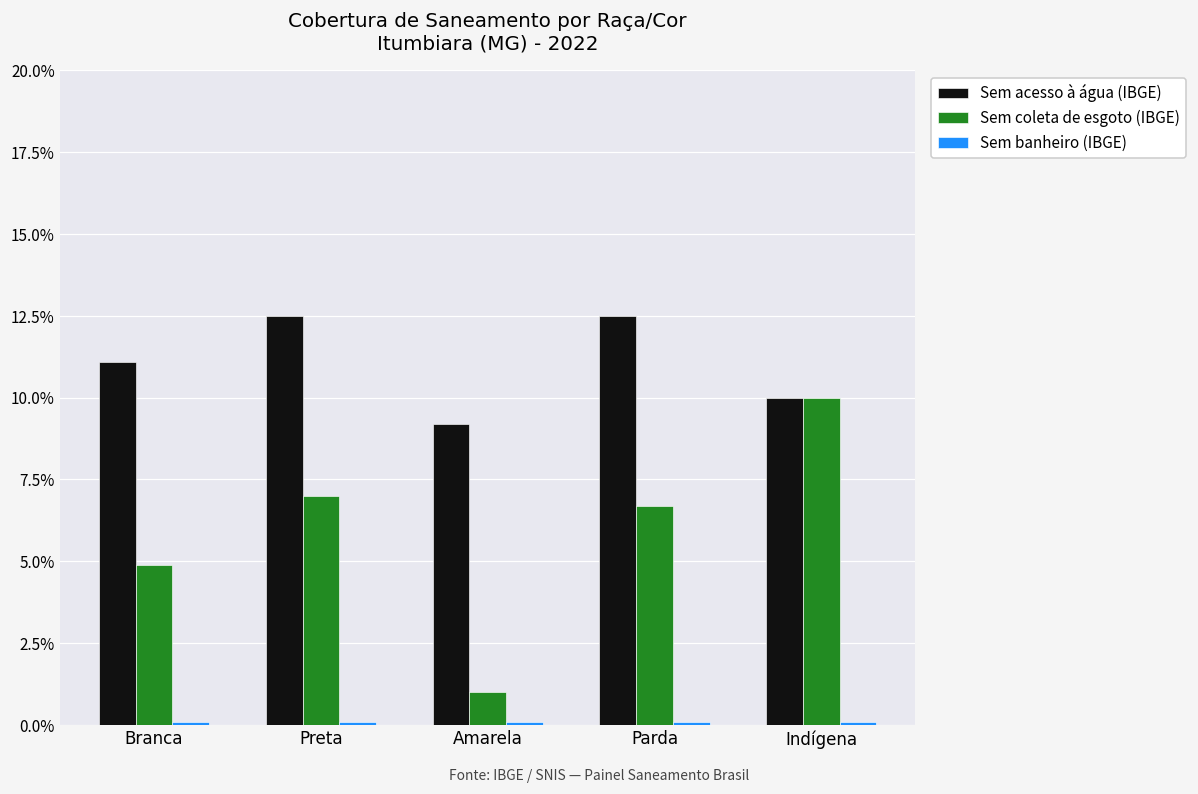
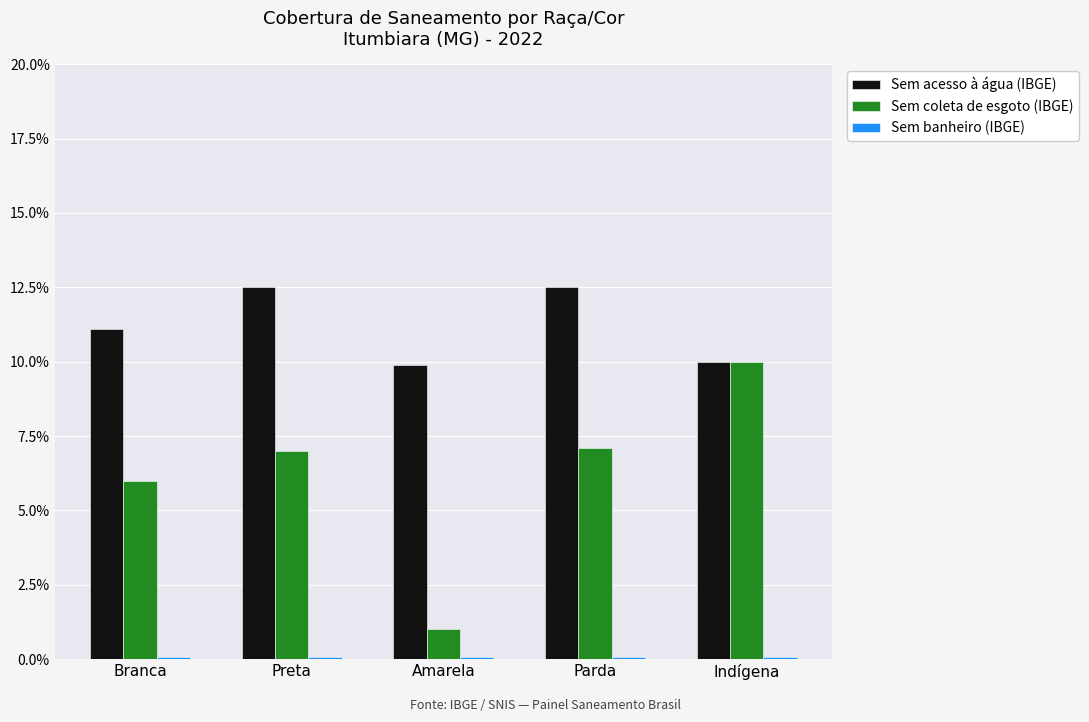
  {
    "Sem acesso à água (IBGE)": {
      "Branca": "11.1%",
      "Preta": "12.5%",
-     "Amarela": "9.2%",
+     "Amarela": "9.9%",
      "Parda": "12.5%",
      "Indígena": "10.0%"
    },
    "Sem coleta de esgoto (IBGE)": {
-     "Branca": "4.9%",
+     "Branca": "6.0%",
      "Preta": "7.0%",
      "Amarela": "1.0%",
-     "Parda": "6.7%",
+     "Parda": "7.1%",
      "Indígena": "10.0%"
    }
  }
